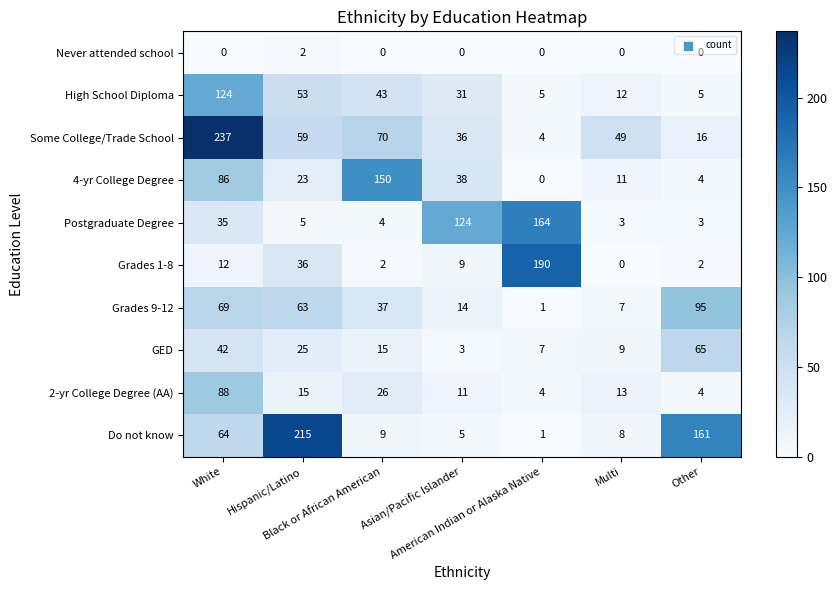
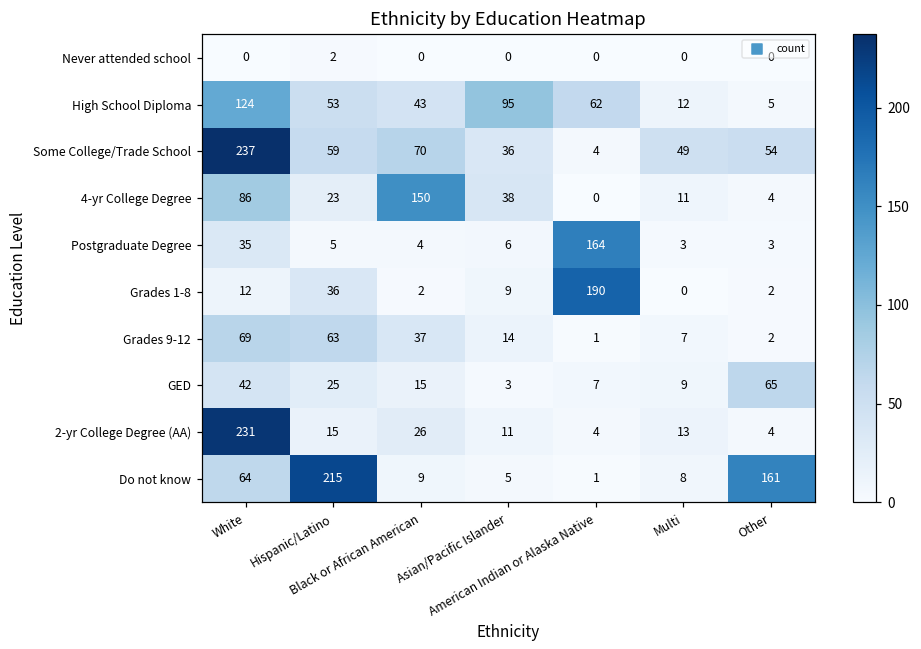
  {
    "Never attended school": {
      "White": 0,
      "Hispanic/Latino": 2,
      "Black or African American": 0,
      "Asian/Pacific Islander": 0,
      "American Indian or Alaska Native": 0,
      "Multi": 0
    },
    "High School Diploma": {
      "White": 124,
      "Hispanic/Latino": 53,
      "Black or African American": 43,
-     "Asian/Pacific Islander": 31,
-     "American Indian or Alaska Native": 5,
+     "Asian/Pacific Islander": 95,
+     "American Indian or Alaska Native": 62,
      "Multi": 12,
      "Other": 5
    },
    "Some College/Trade School": {
      "White": 237,
      "Hispanic/Latino": 59,
      "Black or African American": 70,
      "Asian/Pacific Islander": 36,
      "American Indian or Alaska Native": 4,
      "Multi": 49,
-     "Other": 16
+     "Other": 54
    },
    "4-yr College Degree": {
      "White": 86,
      "Hispanic/Latino": 23,
      "Black or African American": 150,
      "Asian/Pacific Islander": 38,
      "American Indian or Alaska Native": 0,
      "Multi": 11,
      "Other": 4
    },
    "Postgraduate Degree": {
      "White": 35,
      "Hispanic/Latino": 5,
      "Black or African American": 4,
-     "Asian/Pacific Islander": 124,
+     "Asian/Pacific Islander": 6,
      "American Indian or Alaska Native": 164,
      "Multi": 3,
      "Other": 3
    },
    "Grades 1-8": {
      "White": 12,
      "Hispanic/Latino": 36,
      "Black or African American": 2,
      "Asian/Pacific Islander": 9,
      "American Indian or Alaska Native": 190,
      "Multi": 0,
      "Other": 2
    },
    "Grades 9-12": {
      "White": 69,
      "Hispanic/Latino": 63,
      "Black or African American": 37,
      "Asian/Pacific Islander": 14,
      "American Indian or Alaska Native": 1,
      "Multi": 7,
-     "Other": 95
+     "Other": 2
    },
    "GED": {
      "White": 42,
      "Hispanic/Latino": 25,
      "Black or African American": 15,
      "Asian/Pacific Islander": 3,
      "American Indian or Alaska Native": 7,
      "Multi": 9,
      "Other": 65
    },
    "2-yr College Degree (AA)": {
-     "White": 88,
+     "White": 231,
      "Hispanic/Latino": 15,
      "Black or African American": 26,
      "Asian/Pacific Islander": 11,
      "American Indian or Alaska Native": 4,
      "Multi": 13,
      "Other": 4
    },
    "Do not know": {
      "White": 64,
      "Hispanic/Latino": 215,
      "Black or African American": 9,
      "Asian/Pacific Islander": 5,
      "American Indian or Alaska Native": 1,
      "Multi": 8,
      "Other": 161
    }
  }
